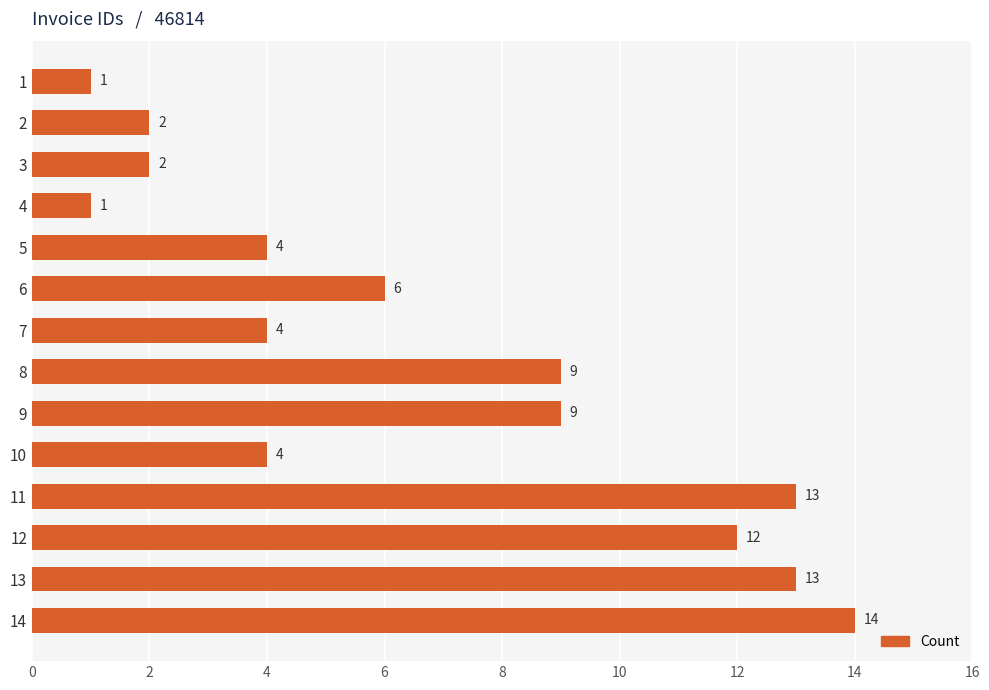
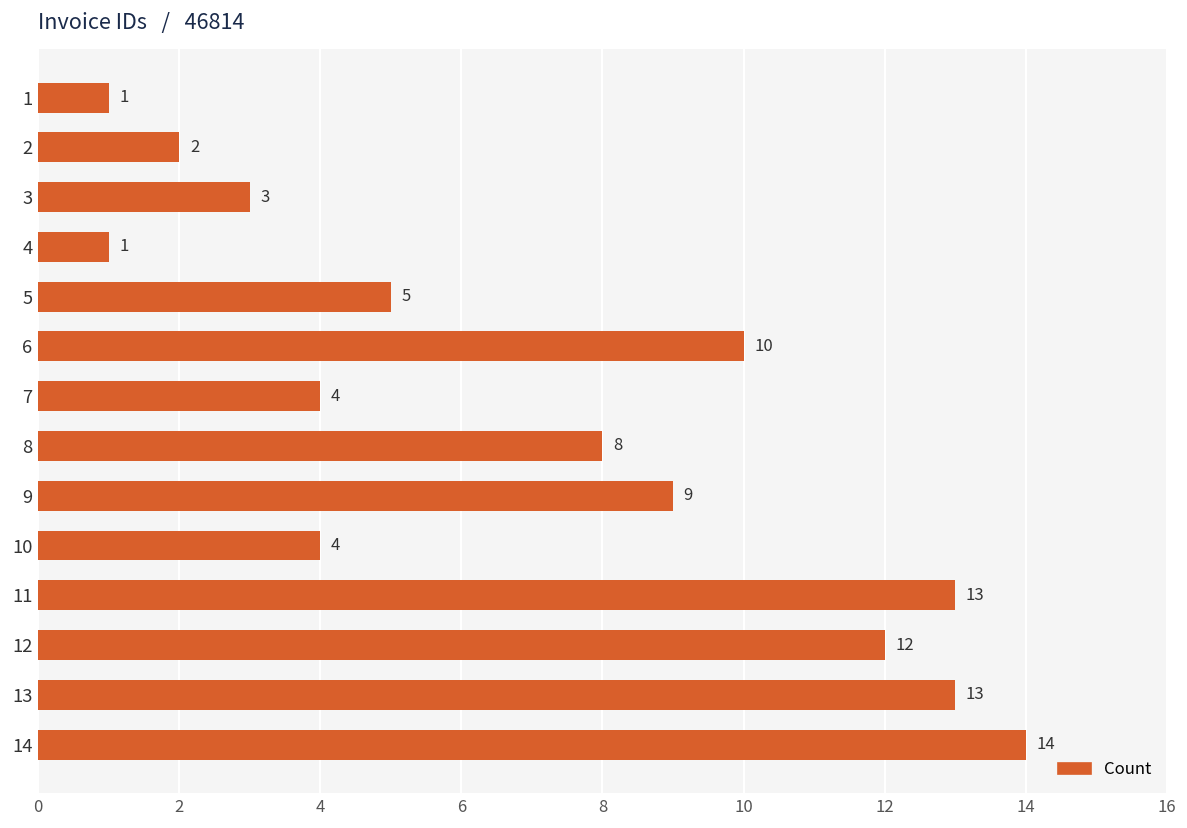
  {
    "1": 1,
    "2": 2,
-   "3": 2,
+   "3": 3,
    "4": 1,
-   "5": 4,
-   "6": 6,
+   "5": 5,
+   "6": 10,
    "7": 4,
-   "8": 9,
+   "8": 8,
    "9": 9,
    "10": 4,
    "11": 13,
    "12": 12,
    "13": 13,
    "14": 14
  }
